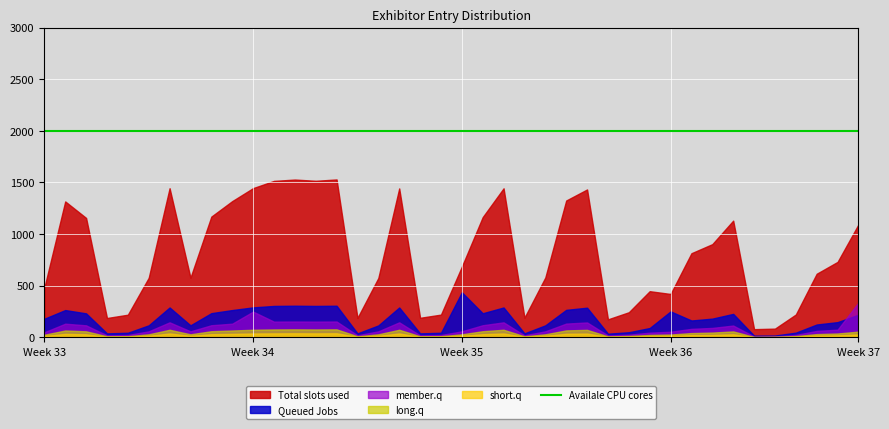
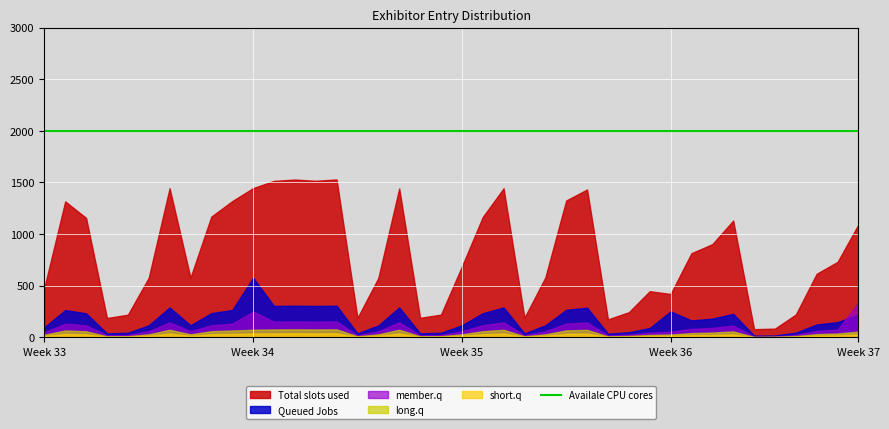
  {
    "Total slots used": {
      "Week 33": 480,
      "Week 34": 1450,
      "Week 35": 680,
      "Week 36": 420,
      "Week 37": 1090
    },
    "Queued Jobs": {
-     "Week 33": 180,
-     "Week 34": 290,
-     "Week 35": 440,
+     "Week 33": 100,
+     "Week 34": 580,
+     "Week 35": 120,
      "Week 36": 250,
      "Week 37": 220
    },
    "member.q": {
      "Week 34": 250,
      "Week 35": 60,
      "Week 36": 50,
      "Week 37": 340
    }
  }
